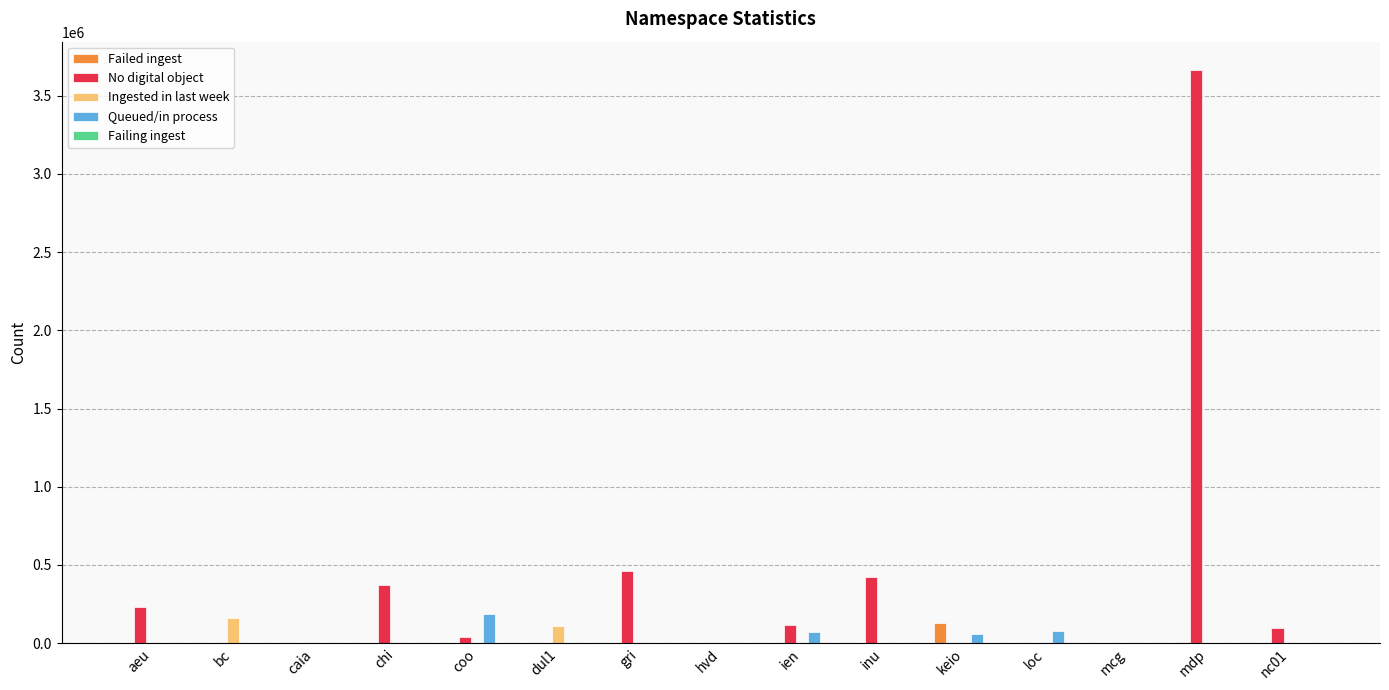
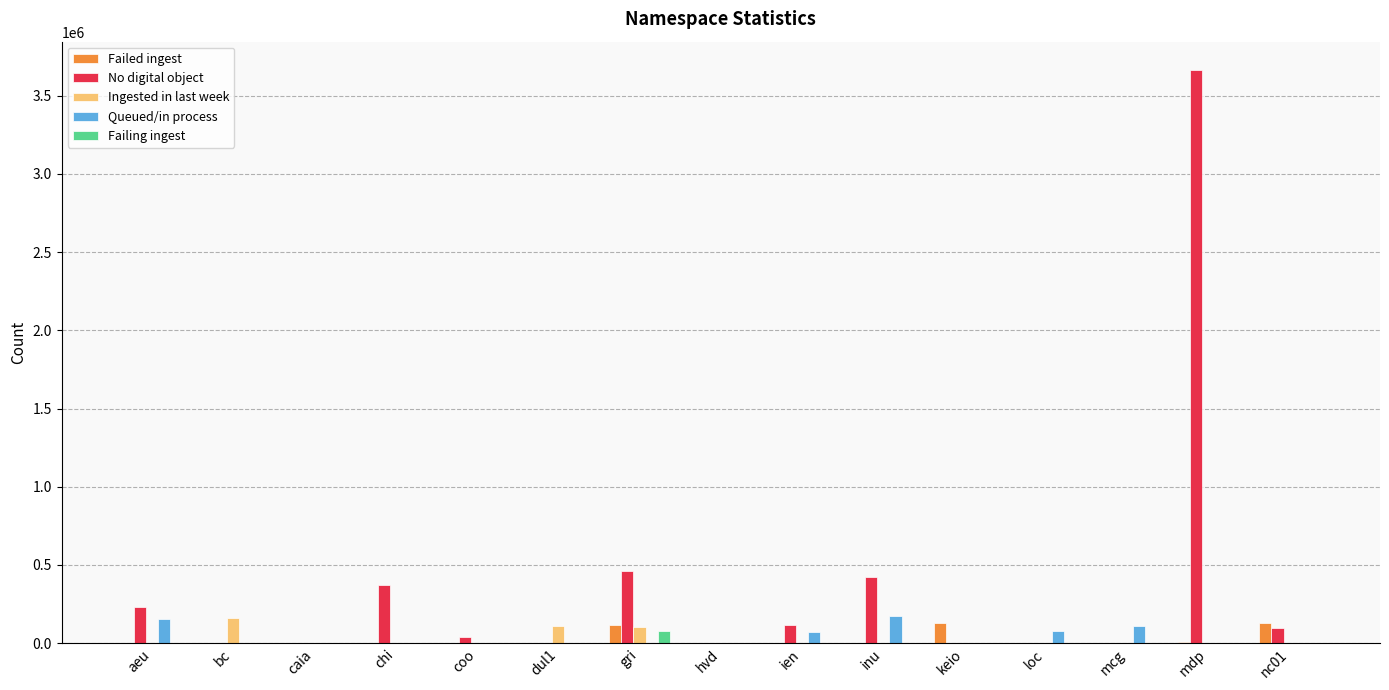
  {
    "Failed ingest": {
      "aeu": 0,
-     "gri": 0,
+     "gri": 110000,
      "keio": 130000,
      "mcg": 0,
-     "nc01": 0
+     "nc01": 130000
    },
    "No digital object": {
      "aeu": 230000,
      "bc": 0,
      "chi": 370000,
      "coo": 40000,
      "gri": 460000,
      "ien": 110000,
      "inu": 430000,
      "loc": 0,
      "mcg": 0,
      "mdp": 3660000,
      "nc01": 100000
    },
    "Ingested in last week": {
      "aeu": 0,
      "bc": 160000,
      "caia": 0,
      "chi": 0,
      "dul1": 110000,
-     "gri": 0,
+     "gri": 100000,
      "hvd": 0,
      "keio": 0,
      "loc": 0,
      "mcg": 0,
      "nc01": 0
    },
    "Queued/in process": {
-     "aeu": 0,
+     "aeu": 160000,
      "bc": 0,
      "caia": 0,
      "chi": 0,
-     "coo": 180000,
+     "coo": 0,
      "dul1": 0,
      "gri": 0,
      "hvd": 0,
      "ien": 70000,
-     "inu": 0,
-     "keio": 60000,
+     "inu": 180000,
+     "keio": 0,
      "loc": 80000,
-     "mcg": 0,
+     "mcg": 110000,
      "nc01": 0
    },
    "Failing ingest": {
      "aeu": 0,
      "bc": 0,
      "caia": 0,
      "chi": 0,
      "dul1": 0,
-     "gri": 0,
+     "gri": 80000,
      "hvd": 0,
      "ien": 0,
      "inu": 0,
      "keio": 0,
      "loc": 0,
      "mcg": 0,
      "nc01": 0
    }
  }
